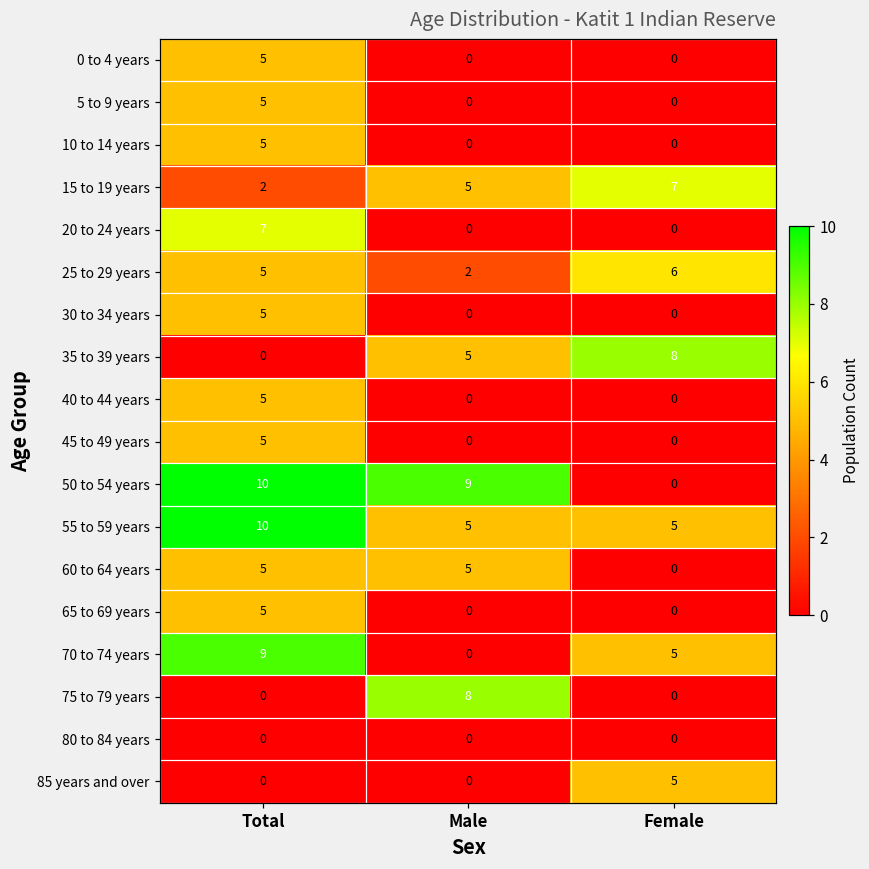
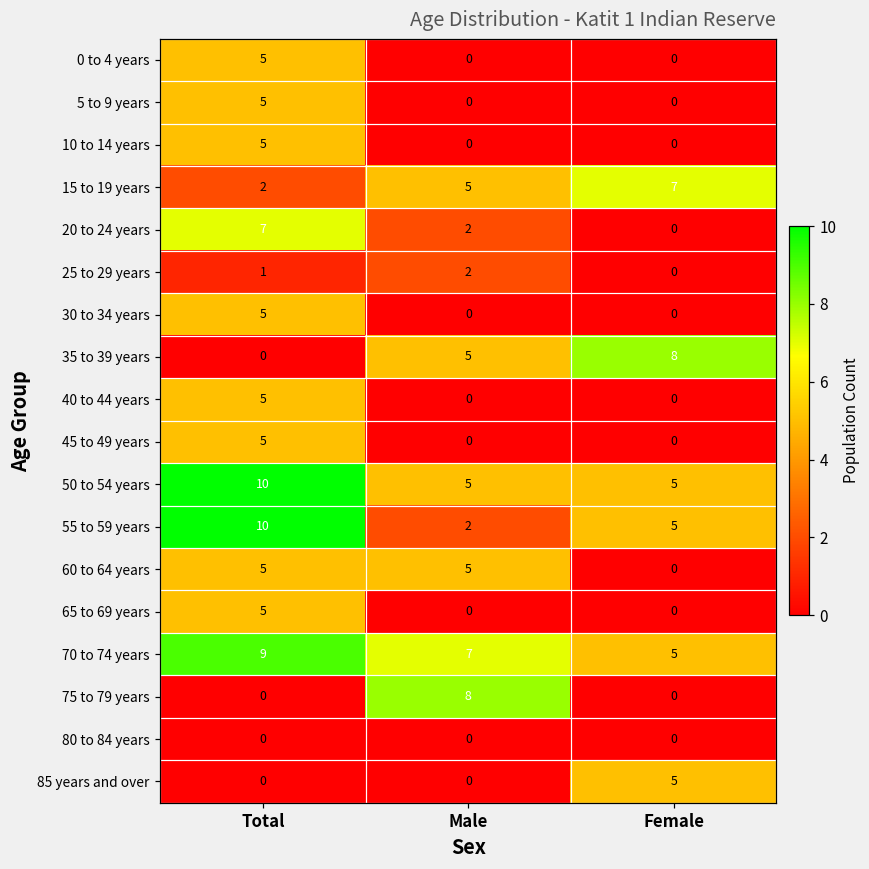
  {
    "0 to 4 years": {
      "Total": 5,
      "Male": 0,
      "Female": 0
    },
    "5 to 9 years": {
      "Total": 5,
      "Male": 0,
      "Female": 0
    },
    "10 to 14 years": {
      "Total": 5,
      "Male": 0,
      "Female": 0
    },
    "15 to 19 years": {
      "Total": 2,
      "Male": 5,
      "Female": 7
    },
    "20 to 24 years": {
      "Total": 7,
-     "Male": 0,
+     "Male": 2,
      "Female": 0
    },
    "25 to 29 years": {
-     "Total": 5,
+     "Total": 1,
      "Male": 2,
-     "Female": 6
+     "Female": 0
    },
    "30 to 34 years": {
      "Total": 5,
      "Male": 0,
      "Female": 0
    },
    "35 to 39 years": {
      "Total": 0,
      "Male": 5,
      "Female": 8
    },
    "40 to 44 years": {
      "Total": 5,
      "Male": 0,
      "Female": 0
    },
    "45 to 49 years": {
      "Total": 5,
      "Male": 0,
      "Female": 0
    },
    "50 to 54 years": {
      "Total": 10,
-     "Male": 9,
-     "Female": 0
+     "Male": 5,
+     "Female": 5
    },
    "55 to 59 years": {
      "Total": 10,
-     "Male": 5,
+     "Male": 2,
      "Female": 5
    },
    "60 to 64 years": {
      "Total": 5,
      "Male": 5,
      "Female": 0
    },
    "65 to 69 years": {
      "Total": 5,
      "Male": 0,
      "Female": 0
    },
    "70 to 74 years": {
      "Total": 9,
-     "Male": 0,
+     "Male": 7,
      "Female": 5
    },
    "75 to 79 years": {
      "Total": 0,
      "Male": 8,
      "Female": 0
    },
    "80 to 84 years": {
      "Total": 0,
      "Male": 0,
      "Female": 0
    },
    "85 years and over": {
      "Total": 0,
      "Male": 0,
      "Female": 5
    }
  }
